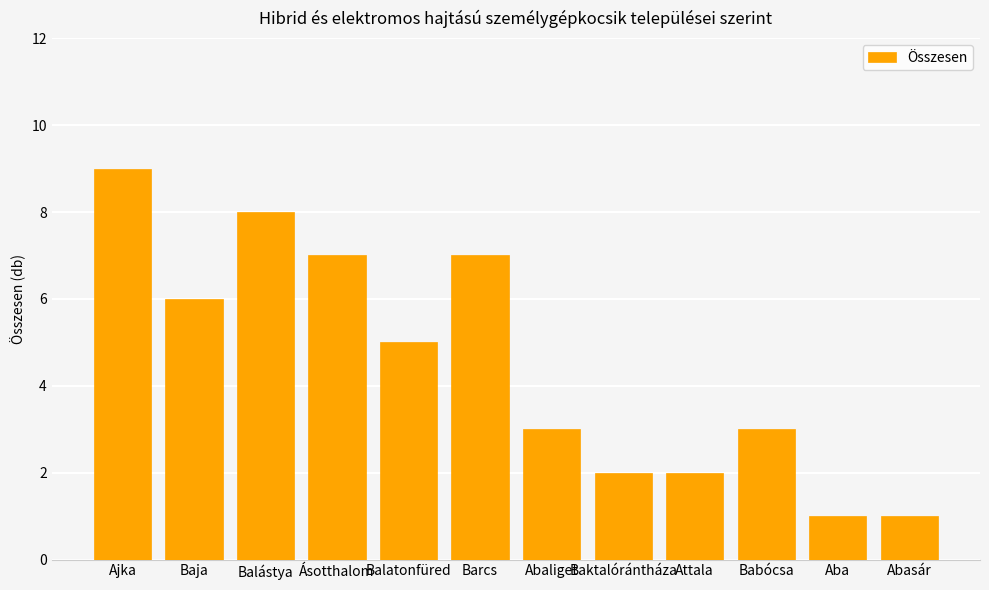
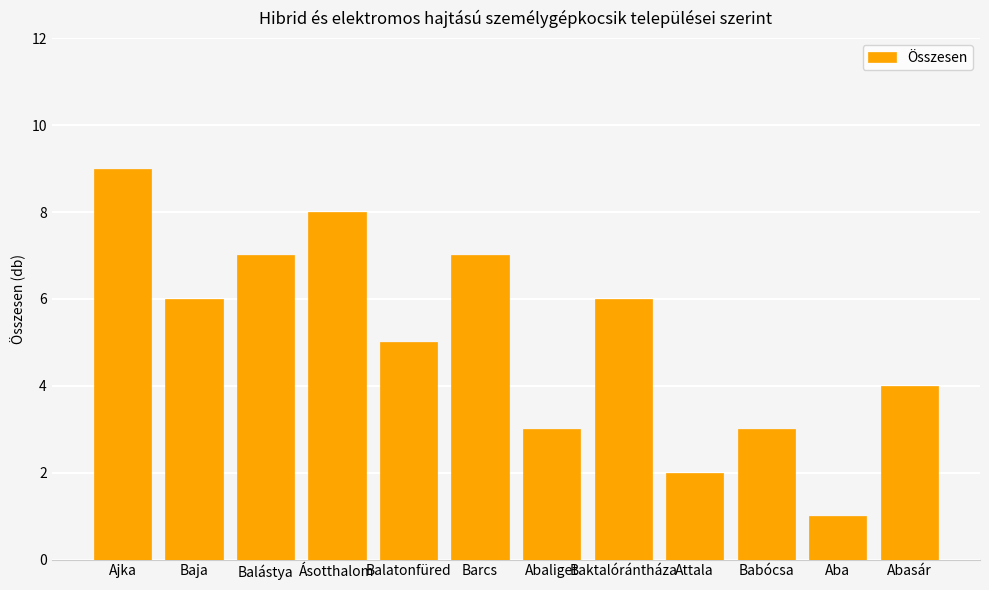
  {
    "Ajka": 9,
    "Baja": 6,
-   "Balástya": 8,
-   "Ásotthalom": 7,
+   "Balástya": 7,
+   "Ásotthalom": 8,
    "Balatonfüred": 5,
    "Barcs": 7,
-   "Baktalórántháza": 2,
+   "Baktalórántháza": 6,
    "Attala": 2,
    "Babócsa": 3,
    "Aba": 1,
-   "Abasár": 1
+   "Abasár": 4
  }
